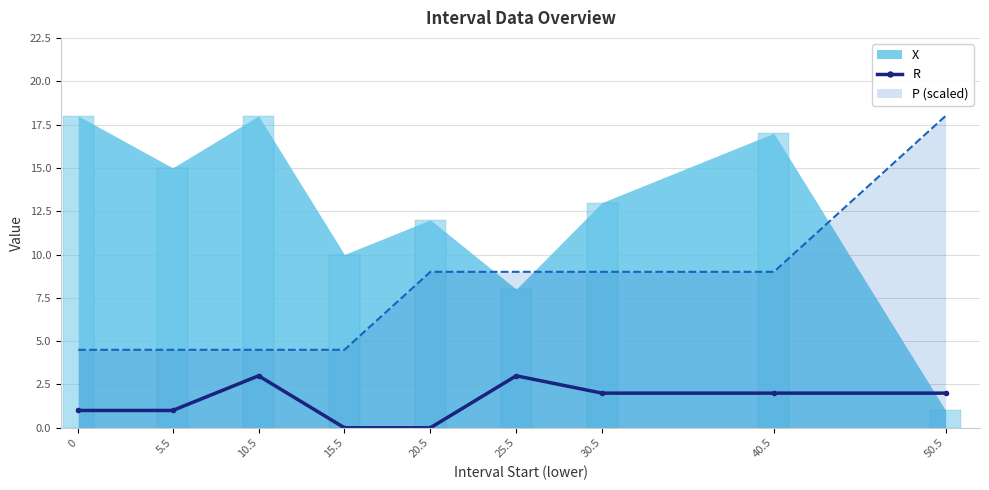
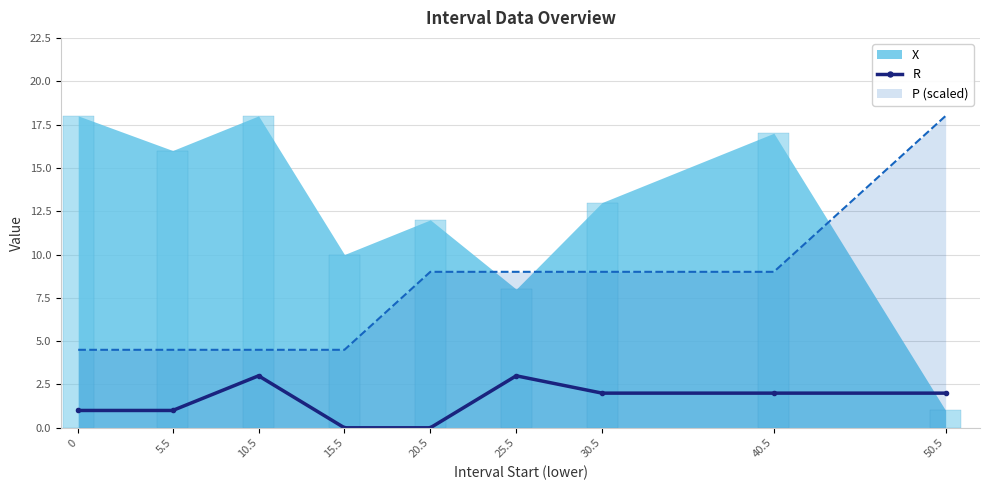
  {
    "R": {
      "0": 1,
      "5.5": 1,
      "10.5": 3,
      "15.5": 0,
      "20.5": 0,
      "25.5": 3,
      "30.5": 2,
      "40.5": 2,
      "50.5": 2
    },
    "X": {
      "0": 18,
-     "5.5": 15,
+     "5.5": 16,
      "10.5": 18,
      "15.5": 10,
      "20.5": 12,
      "25.5": 8,
      "30.5": 13,
      "40.5": 17,
      "50.5": 1
    },
    "P (scaled)": {
      "0": 4.5,
      "5.5": 4.5,
      "10.5": 4.5,
      "15.5": 4.5,
      "20.5": 9,
      "25.5": 9,
      "30.5": 9,
      "40.5": 9,
      "50.5": 18
    }
  }
